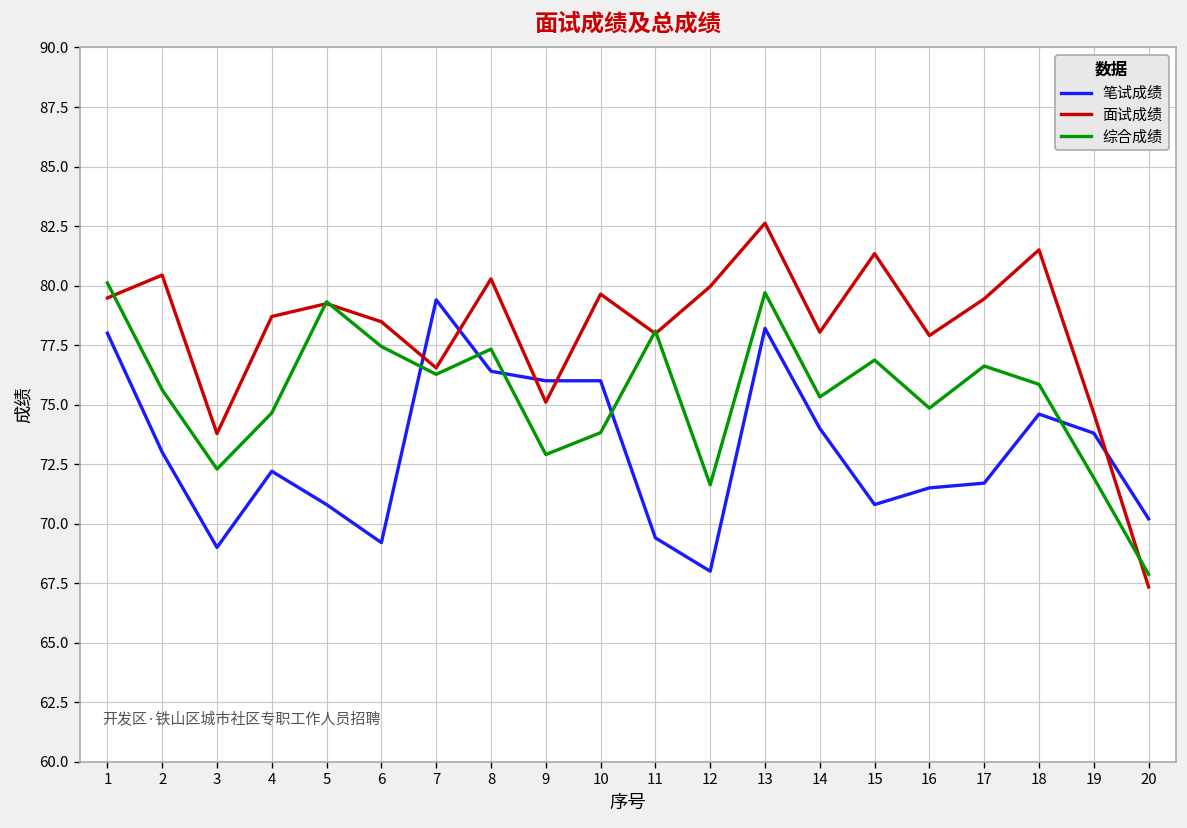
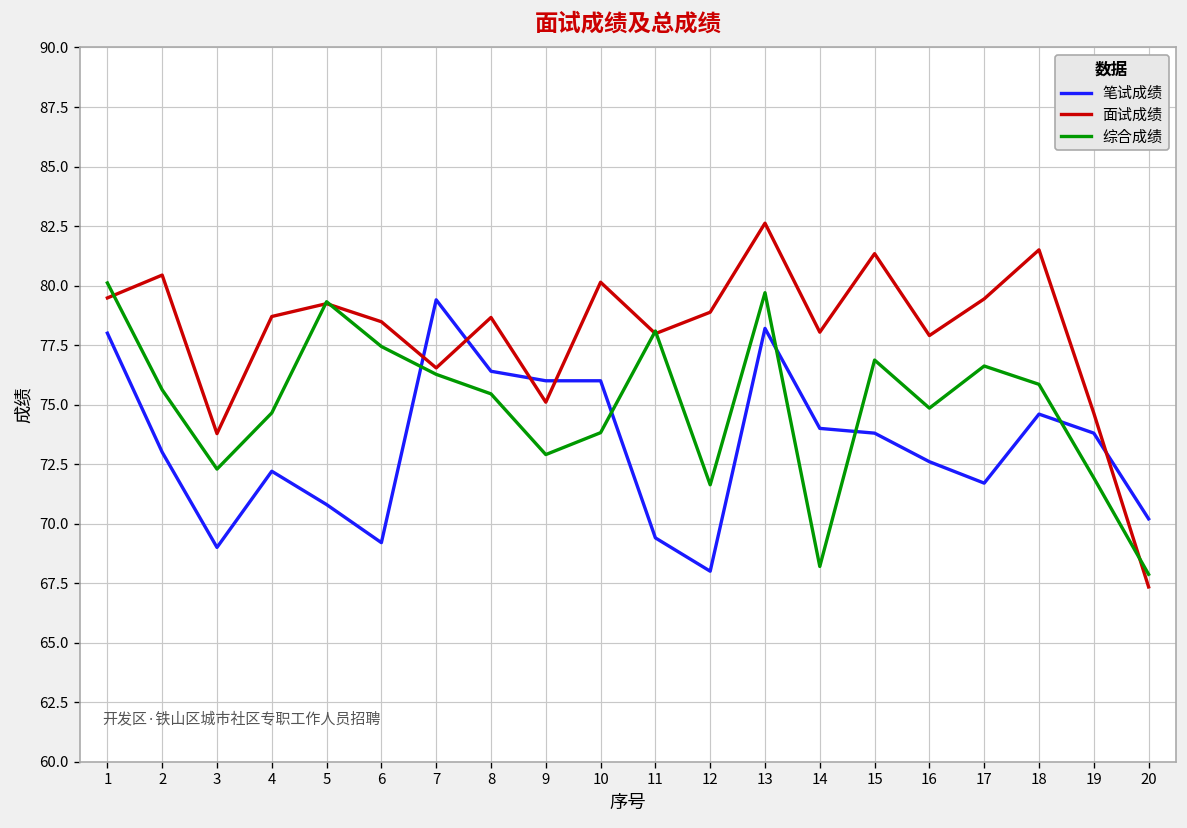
  {
    "笔试成绩": {
      "1": 78.0,
      "2": 73.0,
      "3": 69.0,
      "4": 72.2,
      "5": 70.8,
      "6": 69.2,
      "7": 79.4,
      "8": 76.4,
      "9": 76.0,
      "10": 76.0,
      "11": 69.4,
      "12": 68.0,
      "13": 78.2,
      "14": 74.0,
-     "15": 70.8,
-     "16": 71.5,
+     "15": 73.8,
+     "16": 72.6,
      "17": 71.7,
      "18": 74.6,
      "19": 73.8,
      "20": 70.2
    },
    "面试成绩": {
      "1": 79.5,
      "2": 80.4,
      "3": 73.8,
      "4": 78.7,
      "6": 78.5,
      "7": 76.5,
-     "8": 80.3,
+     "8": 78.7,
      "9": 75.1,
-     "10": 79.6,
-     "12": 80.0,
+     "10": 80.1,
+     "12": 78.9,
      "13": 82.6,
      "14": 78.0,
      "15": 81.3,
      "16": 77.9,
      "17": 79.4,
      "18": 81.5,
      "19": 74.6,
      "20": 67.3
    },
    "综合成绩": {
      "1": 80.1,
      "2": 75.6,
      "3": 72.3,
      "4": 74.7,
      "6": 77.4,
      "7": 76.3,
-     "8": 77.3,
+     "8": 75.5,
      "9": 72.9,
      "10": 73.8,
      "12": 71.6,
      "13": 79.7,
-     "14": 75.3,
+     "14": 68.2,
      "15": 76.9,
      "16": 74.9,
      "17": 76.6,
      "18": 75.9,
      "19": 71.9,
      "20": 67.9
    }
  }
